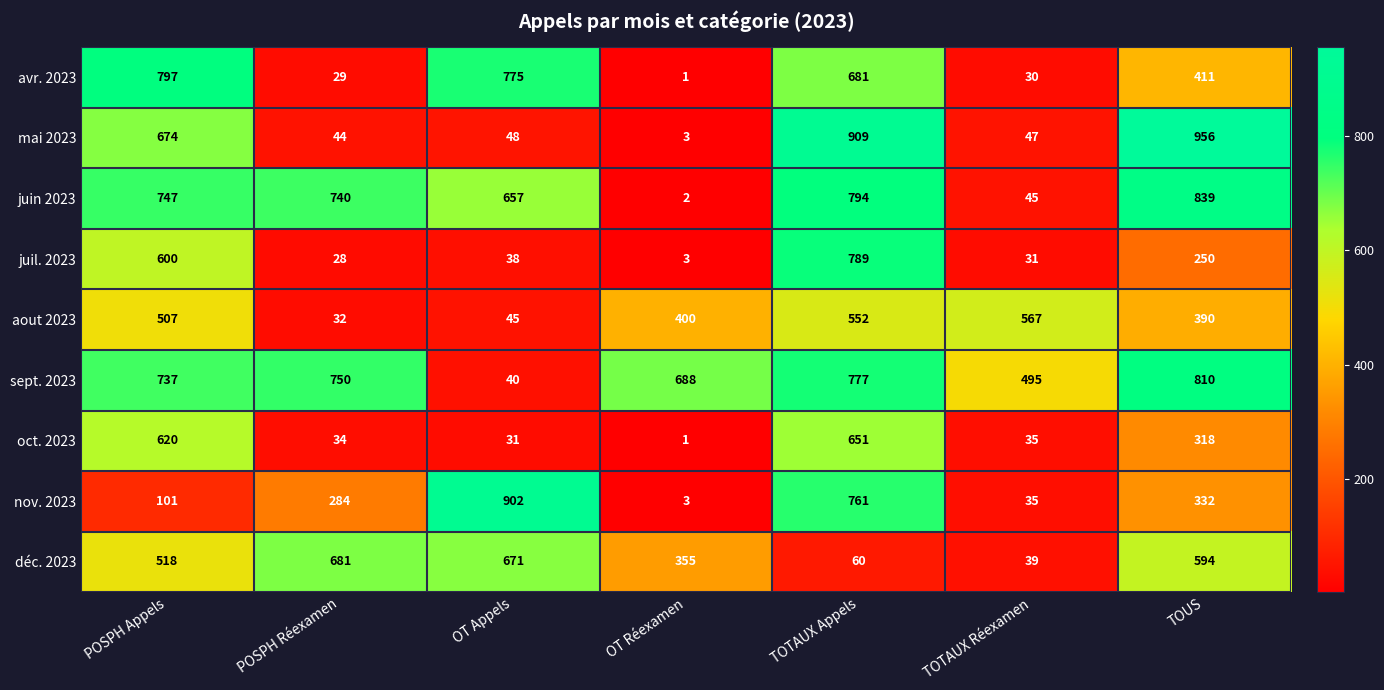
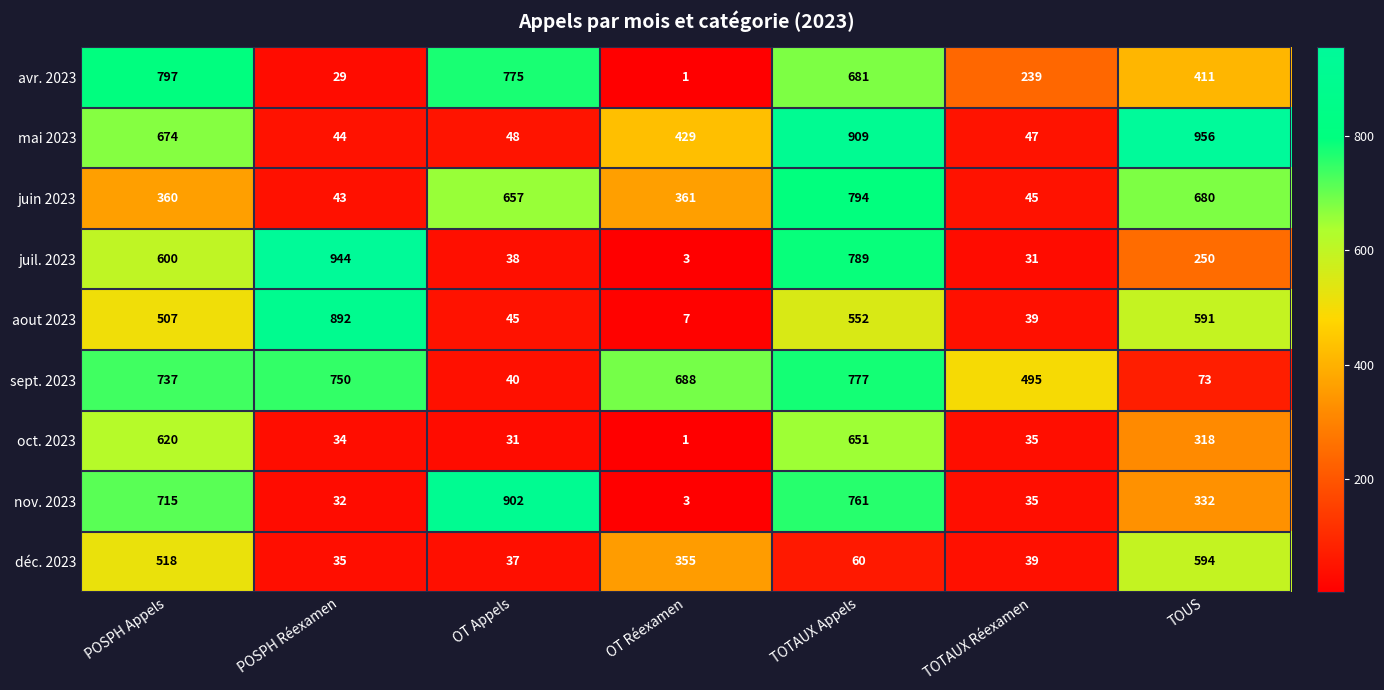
  {
    "avr. 2023": {
      "POSPH Appels": 797,
      "POSPH Réexamen": 29,
      "OT Appels": 775,
      "OT Réexamen": 1,
      "TOTAUX Appels": 681,
-     "TOTAUX Réexamen": 30,
+     "TOTAUX Réexamen": 239,
      "TOUS": 411
    },
    "mai 2023": {
      "POSPH Appels": 674,
      "POSPH Réexamen": 44,
      "OT Appels": 48,
-     "OT Réexamen": 3,
+     "OT Réexamen": 429,
      "TOTAUX Appels": 909,
      "TOTAUX Réexamen": 47,
      "TOUS": 956
    },
    "juin 2023": {
-     "POSPH Appels": 747,
-     "POSPH Réexamen": 740,
+     "POSPH Appels": 360,
+     "POSPH Réexamen": 43,
      "OT Appels": 657,
-     "OT Réexamen": 2,
+     "OT Réexamen": 361,
      "TOTAUX Appels": 794,
      "TOTAUX Réexamen": 45,
-     "TOUS": 839
+     "TOUS": 680
    },
    "juil. 2023": {
      "POSPH Appels": 600,
-     "POSPH Réexamen": 28,
+     "POSPH Réexamen": 944,
      "OT Appels": 38,
      "OT Réexamen": 3,
      "TOTAUX Appels": 789,
      "TOTAUX Réexamen": 31,
      "TOUS": 250
    },
    "aout 2023": {
      "POSPH Appels": 507,
-     "POSPH Réexamen": 32,
+     "POSPH Réexamen": 892,
      "OT Appels": 45,
-     "OT Réexamen": 400,
+     "OT Réexamen": 7,
      "TOTAUX Appels": 552,
-     "TOTAUX Réexamen": 567,
-     "TOUS": 390
+     "TOTAUX Réexamen": 39,
+     "TOUS": 591
    },
    "sept. 2023": {
      "POSPH Appels": 737,
      "POSPH Réexamen": 750,
      "OT Appels": 40,
      "OT Réexamen": 688,
      "TOTAUX Appels": 777,
      "TOTAUX Réexamen": 495,
-     "TOUS": 810
+     "TOUS": 73
    },
    "oct. 2023": {
      "POSPH Appels": 620,
      "POSPH Réexamen": 34,
      "OT Appels": 31,
      "OT Réexamen": 1,
      "TOTAUX Appels": 651,
      "TOTAUX Réexamen": 35,
      "TOUS": 318
    },
    "nov. 2023": {
-     "POSPH Appels": 101,
-     "POSPH Réexamen": 284,
+     "POSPH Appels": 715,
+     "POSPH Réexamen": 32,
      "OT Appels": 902,
      "OT Réexamen": 3,
      "TOTAUX Appels": 761,
      "TOTAUX Réexamen": 35,
      "TOUS": 332
    },
    "déc. 2023": {
      "POSPH Appels": 518,
-     "POSPH Réexamen": 681,
-     "OT Appels": 671,
+     "POSPH Réexamen": 35,
+     "OT Appels": 37,
      "OT Réexamen": 355,
      "TOTAUX Appels": 60,
      "TOTAUX Réexamen": 39,
      "TOUS": 594
    }
  }
